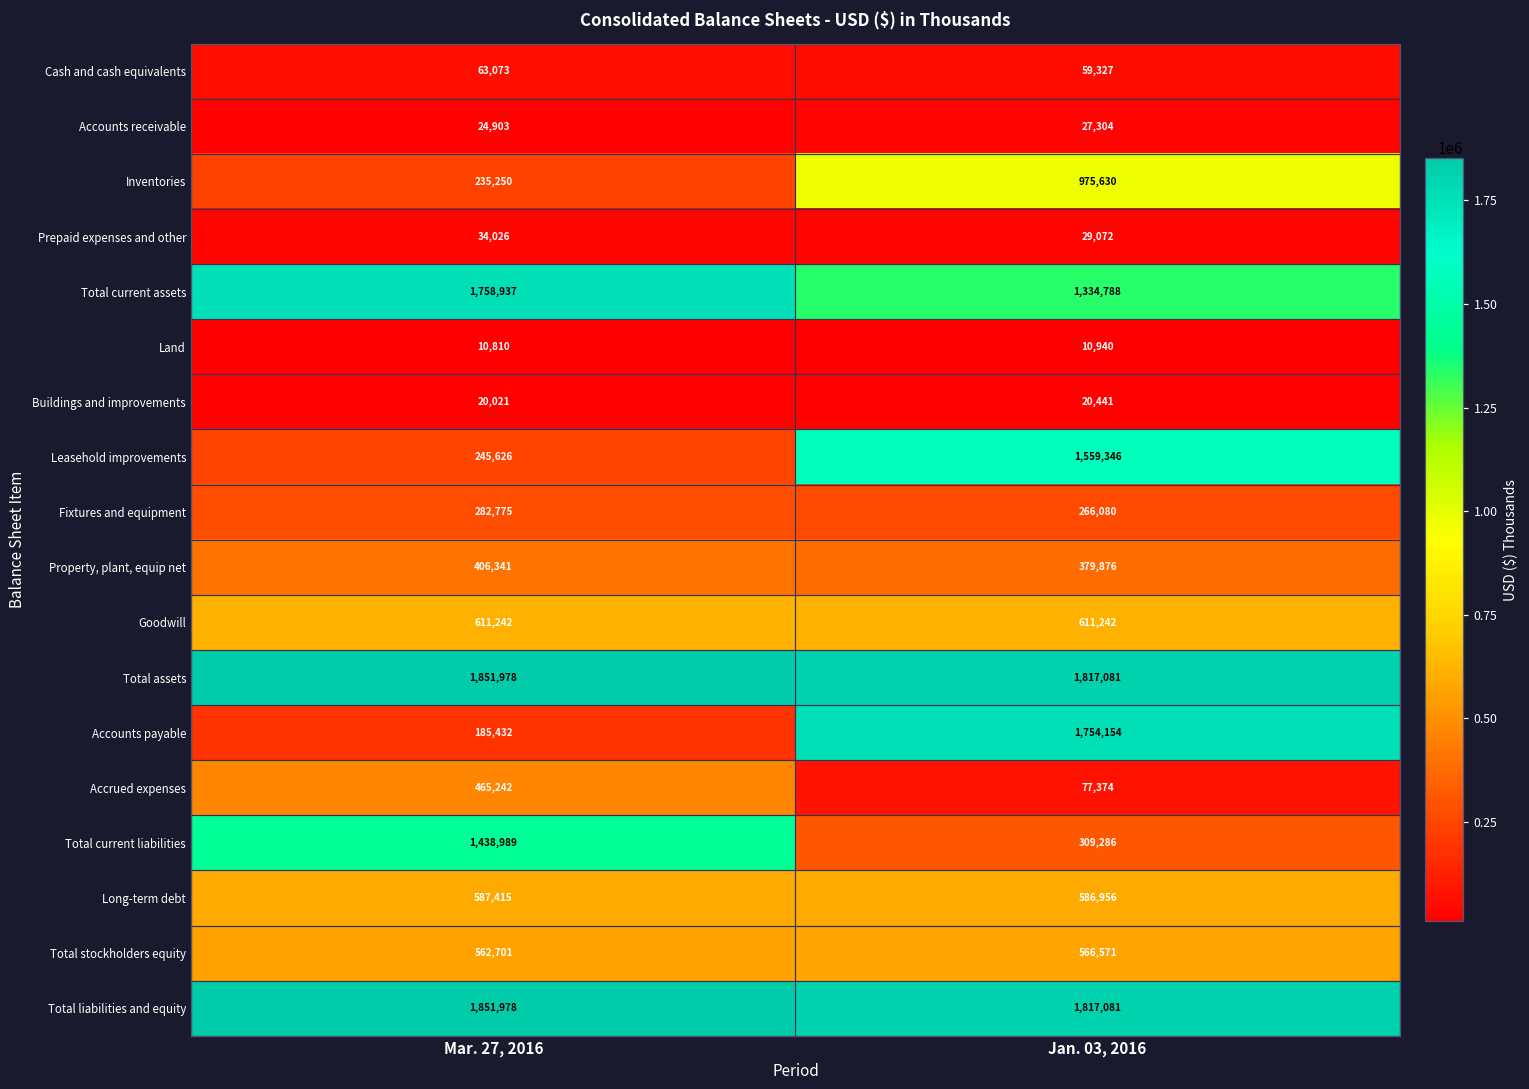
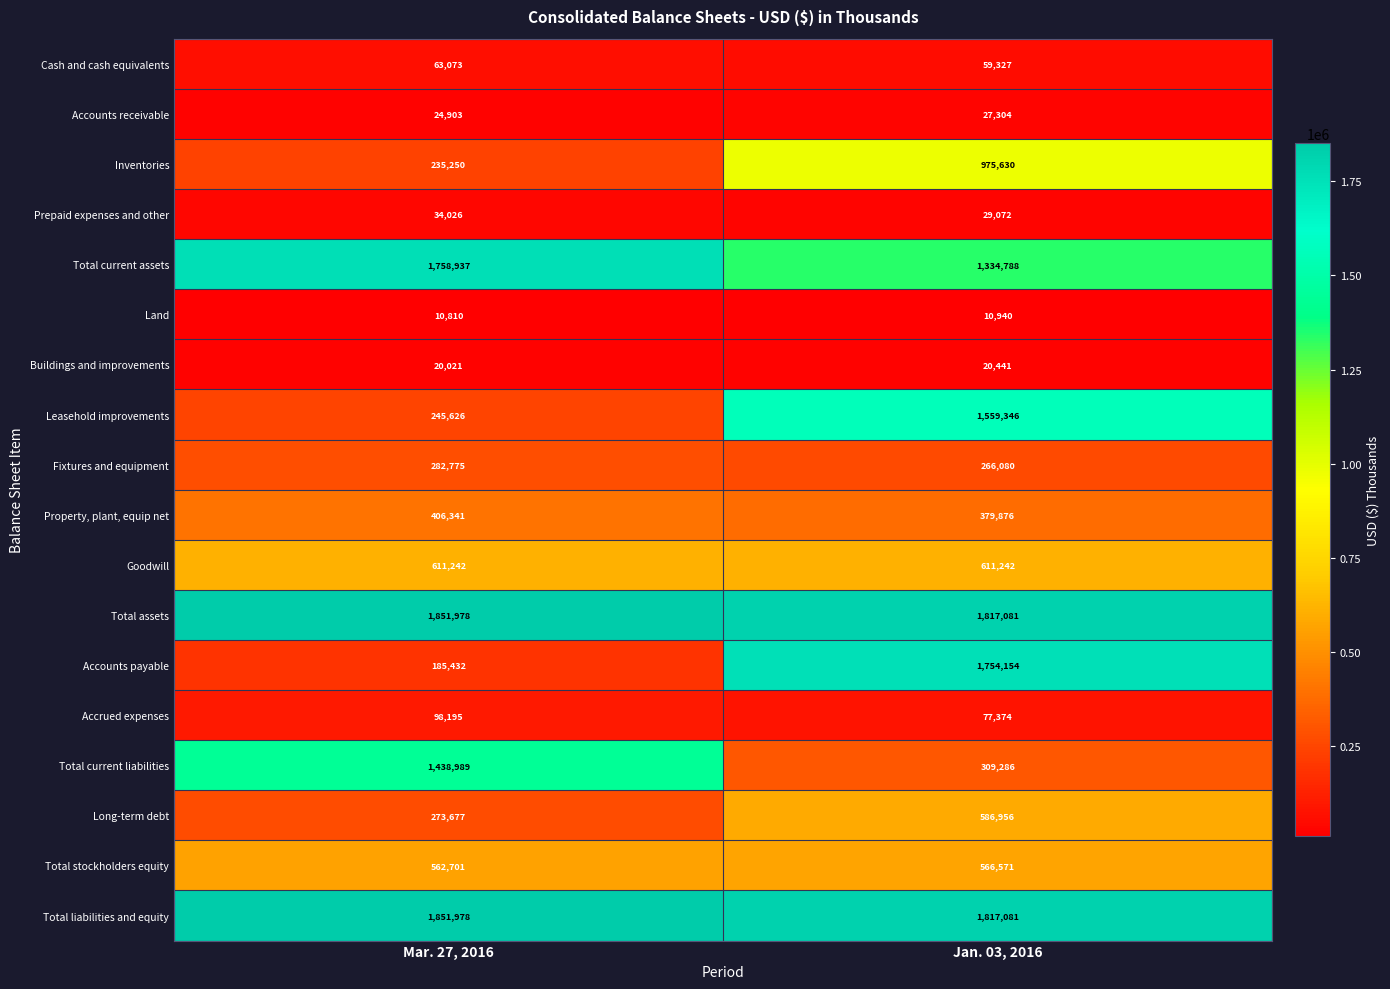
  {
    "Cash and cash equivalents": {
      "Mar. 27, 2016": "63,073",
      "Jan. 03, 2016": "59,327"
    },
    "Accounts receivable": {
      "Mar. 27, 2016": "24,903",
      "Jan. 03, 2016": "27,304"
    },
    "Inventories": {
      "Mar. 27, 2016": "235,250",
      "Jan. 03, 2016": "975,630"
    },
    "Prepaid expenses and other": {
      "Mar. 27, 2016": "34,026",
      "Jan. 03, 2016": "29,072"
    },
    "Total current assets": {
      "Mar. 27, 2016": "1,758,937",
      "Jan. 03, 2016": "1,334,788"
    },
    "Land": {
      "Mar. 27, 2016": "10,810",
      "Jan. 03, 2016": "10,940"
    },
    "Buildings and improvements": {
      "Mar. 27, 2016": "20,021",
      "Jan. 03, 2016": "20,441"
    },
    "Leasehold improvements": {
      "Mar. 27, 2016": "245,626",
      "Jan. 03, 2016": "1,559,346"
    },
    "Fixtures and equipment": {
      "Mar. 27, 2016": "282,775",
      "Jan. 03, 2016": "266,080"
    },
    "Property, plant, equip net": {
      "Mar. 27, 2016": "406,341",
      "Jan. 03, 2016": "379,876"
    },
    "Goodwill": {
      "Mar. 27, 2016": "611,242",
      "Jan. 03, 2016": "611,242"
    },
    "Total assets": {
      "Mar. 27, 2016": "1,851,978",
      "Jan. 03, 2016": "1,817,081"
    },
    "Accounts payable": {
      "Mar. 27, 2016": "185,432",
      "Jan. 03, 2016": "1,754,154"
    },
    "Accrued expenses": {
-     "Mar. 27, 2016": "465,242",
+     "Mar. 27, 2016": "98,195",
      "Jan. 03, 2016": "77,374"
    },
    "Total current liabilities": {
      "Mar. 27, 2016": "1,438,989",
      "Jan. 03, 2016": "309,286"
    },
    "Long-term debt": {
-     "Mar. 27, 2016": "587,415",
+     "Mar. 27, 2016": "273,677",
      "Jan. 03, 2016": "586,956"
    },
    "Total stockholders equity": {
      "Mar. 27, 2016": "562,701",
      "Jan. 03, 2016": "566,571"
    },
    "Total liabilities and equity": {
      "Mar. 27, 2016": "1,851,978",
      "Jan. 03, 2016": "1,817,081"
    }
  }
